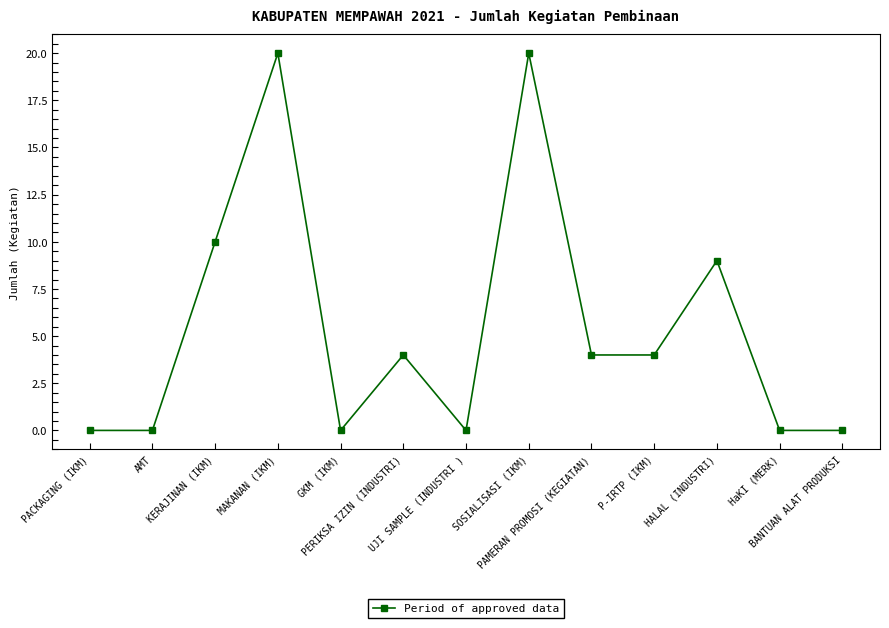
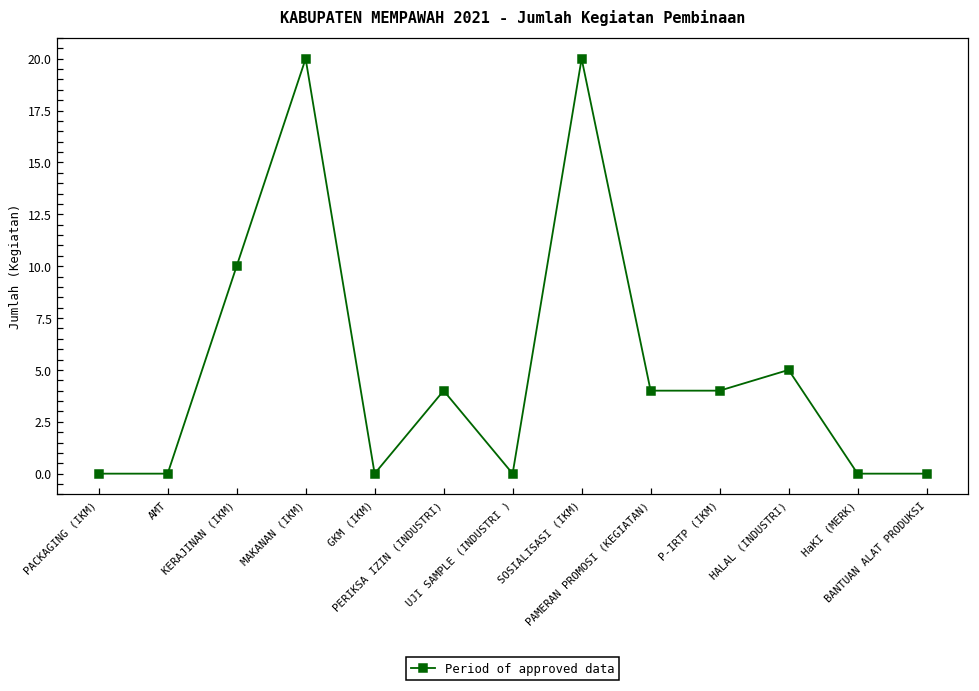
  {
    "PACKAGING (IKM)": 0,
    "AMT": 0,
    "KERAJINAN (IKM)": 10,
    "MAKANAN (IKM)": 20,
    "GKM (IKM)": 0,
    "PERIKSA IZIN (INDUSTRI)": 4,
    "UJI SAMPLE (INDUSTRI )": 0,
    "SOSIALISASI (IKM)": 20,
    "PAMERAN PROMOSI (KEGIATAN)": 4,
    "P-IRTP (IKM)": 4,
-   "HALAL (INDUSTRI)": 9,
+   "HALAL (INDUSTRI)": 5,
    "HaKI (MERK)": 0,
    "BANTUAN ALAT PRODUKSI": 0
  }
